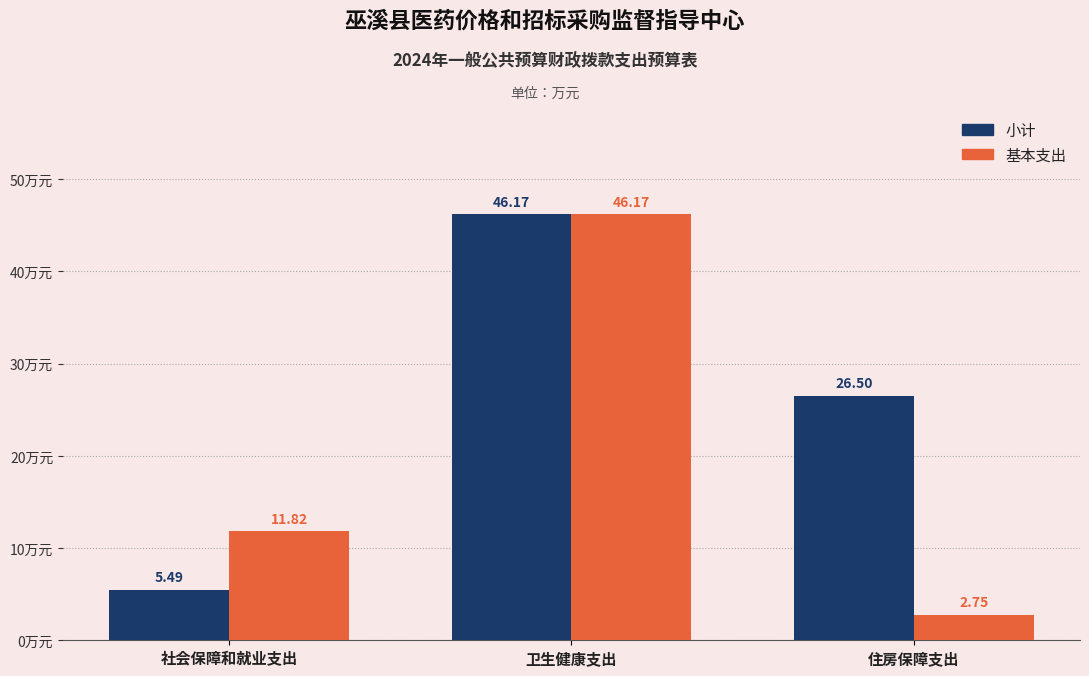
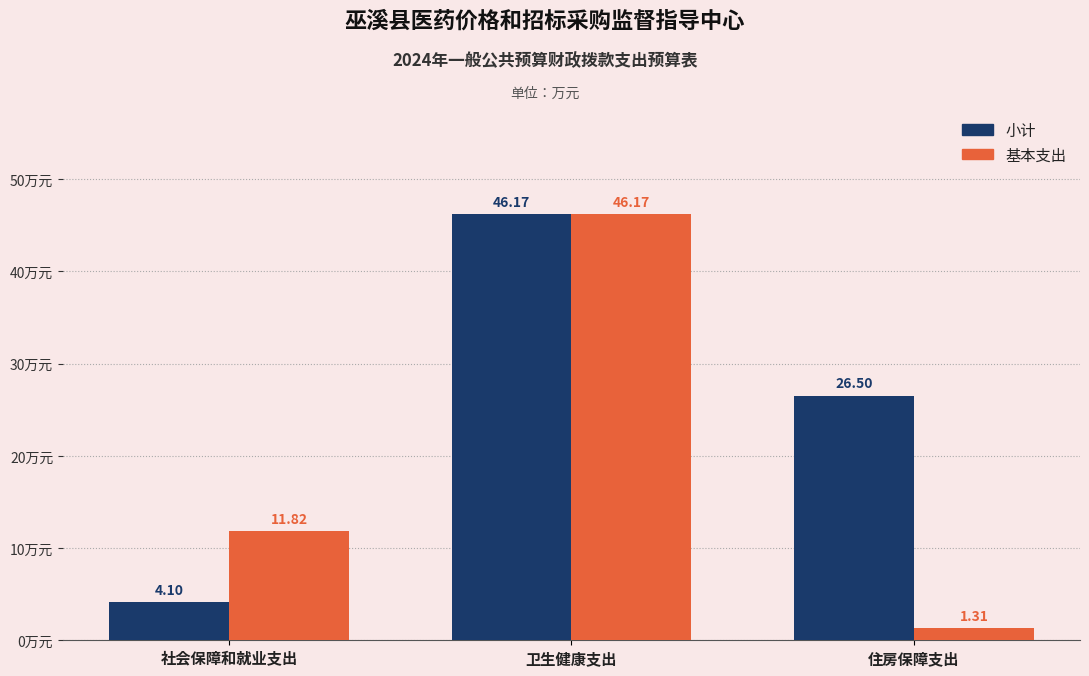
  {
    "小计": {
-     "社会保障和就业支出": 5.49,
+     "社会保障和就业支出": 4.10,
      "卫生健康支出": 46.17,
      "住房保障支出": 26.50
    },
    "基本支出": {
      "社会保障和就业支出": 11.82,
      "卫生健康支出": 46.17,
-     "住房保障支出": 2.75
+     "住房保障支出": 1.31
    }
  }
